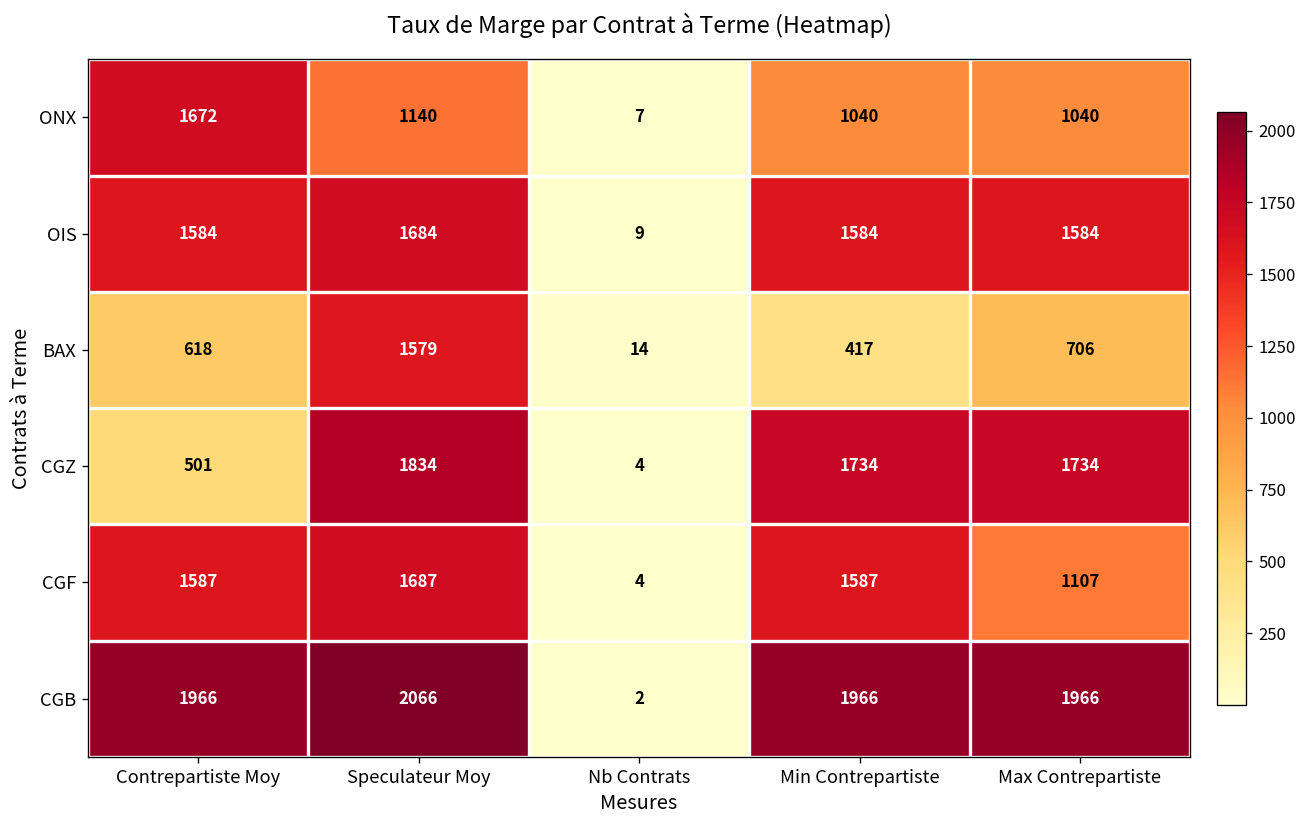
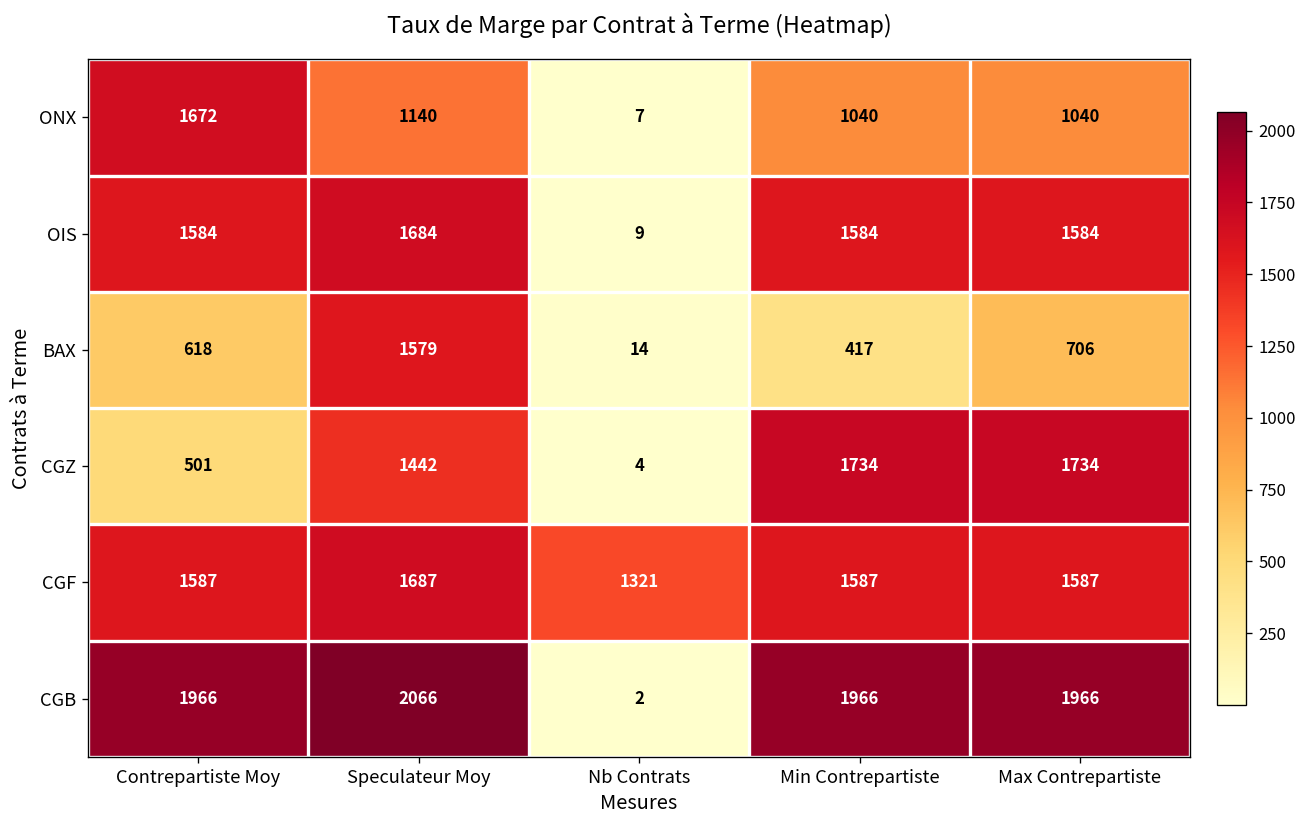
  {
    "ONX": {
      "Contrepartiste Moy": 1672,
      "Speculateur Moy": 1140,
      "Nb Contrats": 7,
      "Min Contrepartiste": 1040,
      "Max Contrepartiste": 1040
    },
    "OIS": {
      "Contrepartiste Moy": 1584,
      "Speculateur Moy": 1684,
      "Nb Contrats": 9,
      "Min Contrepartiste": 1584,
      "Max Contrepartiste": 1584
    },
    "BAX": {
      "Contrepartiste Moy": 618,
      "Speculateur Moy": 1579,
      "Nb Contrats": 14,
      "Min Contrepartiste": 417,
      "Max Contrepartiste": 706
    },
    "CGZ": {
      "Contrepartiste Moy": 501,
-     "Speculateur Moy": 1834,
+     "Speculateur Moy": 1442,
      "Nb Contrats": 4,
      "Min Contrepartiste": 1734,
      "Max Contrepartiste": 1734
    },
    "CGF": {
      "Contrepartiste Moy": 1587,
      "Speculateur Moy": 1687,
-     "Nb Contrats": 4,
+     "Nb Contrats": 1321,
      "Min Contrepartiste": 1587,
-     "Max Contrepartiste": 1107
+     "Max Contrepartiste": 1587
    },
    "CGB": {
      "Contrepartiste Moy": 1966,
      "Speculateur Moy": 2066,
      "Nb Contrats": 2,
      "Min Contrepartiste": 1966,
      "Max Contrepartiste": 1966
    }
  }
